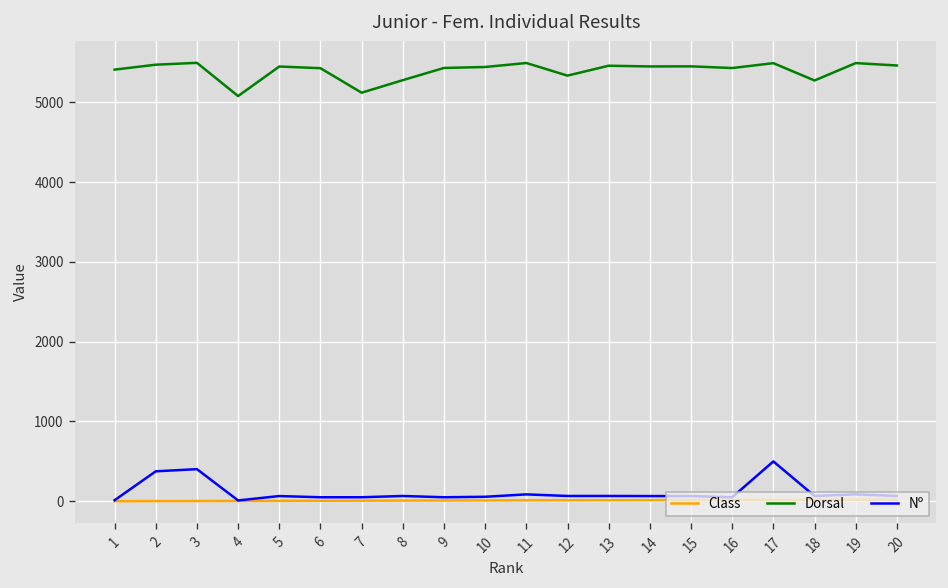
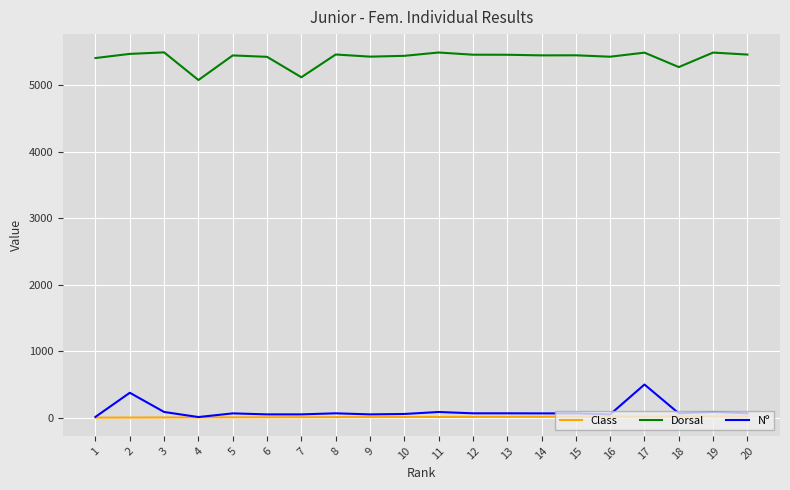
  {
    "Class": {
      "2": 0,
      "3": 0,
      "5": 0,
      "6": 0,
      "7": 0,
      "8": 0,
      "9": 0,
      "10": 0,
      "11": 0,
      "12": 0,
      "13": 0,
      "14": 0
    },
    "Dorsal": {
      "1": 5400,
      "2": 5500,
      "3": 5500,
      "4": 5100,
      "5": 5400,
      "6": 5400,
      "7": 5100,
-     "8": 5300,
+     "8": 5500,
      "9": 5400,
      "10": 5400,
      "11": 5500,
-     "12": 5300,
+     "12": 5500,
      "13": 5500,
      "14": 5400,
      "15": 5400,
      "16": 5400,
      "17": 5500,
      "18": 5300,
      "19": 5500,
      "20": 5500
    },
    "Nº": {
      "2": 400,
-     "3": 400,
+     "3": 100,
      "5": 100,
      "6": 100,
      "7": 100,
      "8": 100,
      "9": 100,
      "10": 100,
      "11": 100,
      "12": 100,
      "13": 100,
      "14": 100,
      "17": 500
    }
  }
